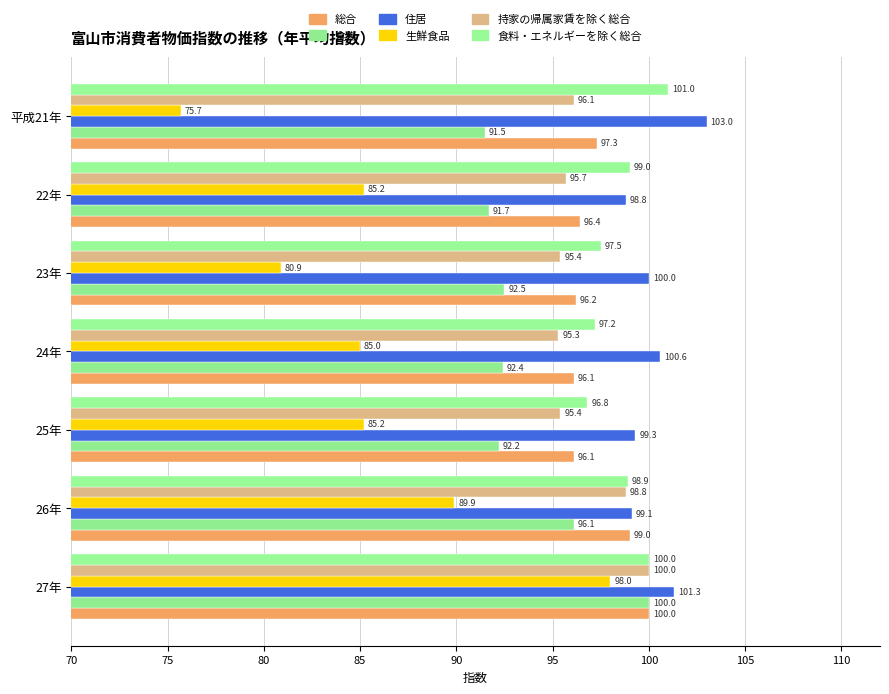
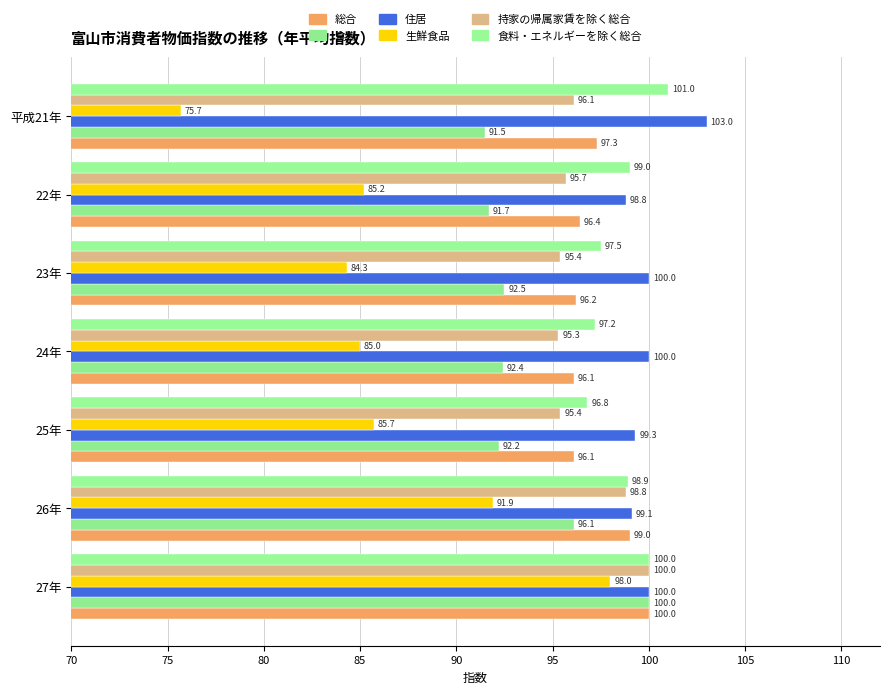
  {
    "住居": {
      "平成21年": 103.0,
      "22年": 98.8,
      "23年": 100.0,
-     "24年": 100.6,
+     "24年": 100.0,
      "25年": 99.3,
      "26年": 99.1,
-     "27年": 101.3
+     "27年": 100.0
    },
    "生鮮食品": {
      "平成21年": 75.7,
      "22年": 85.2,
-     "23年": 80.9,
+     "23年": 84.3,
      "24年": 85.0,
-     "25年": 85.2,
-     "26年": 89.9,
+     "25年": 85.7,
+     "26年": 91.9,
      "27年": 98.0
    }
  }
